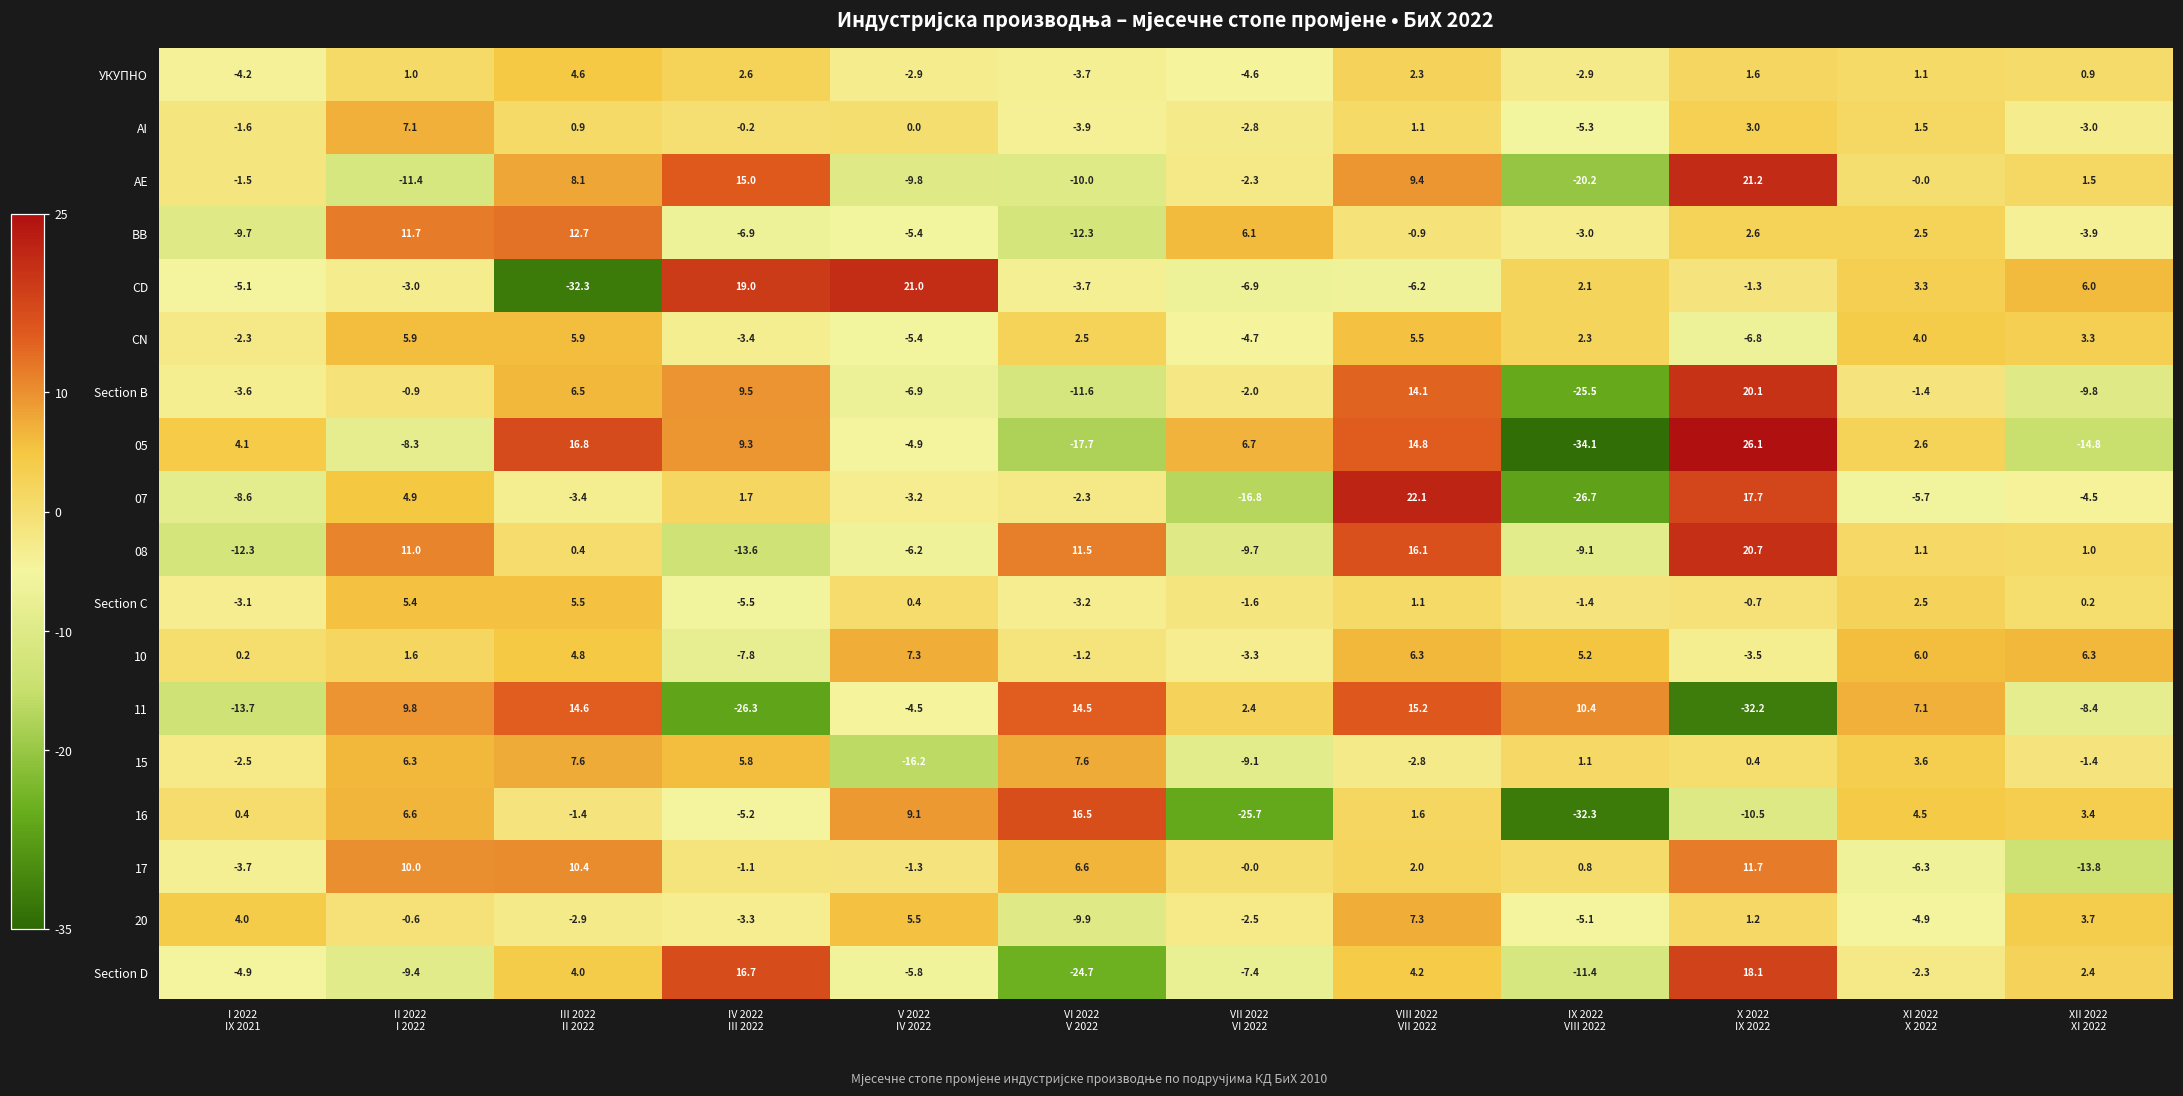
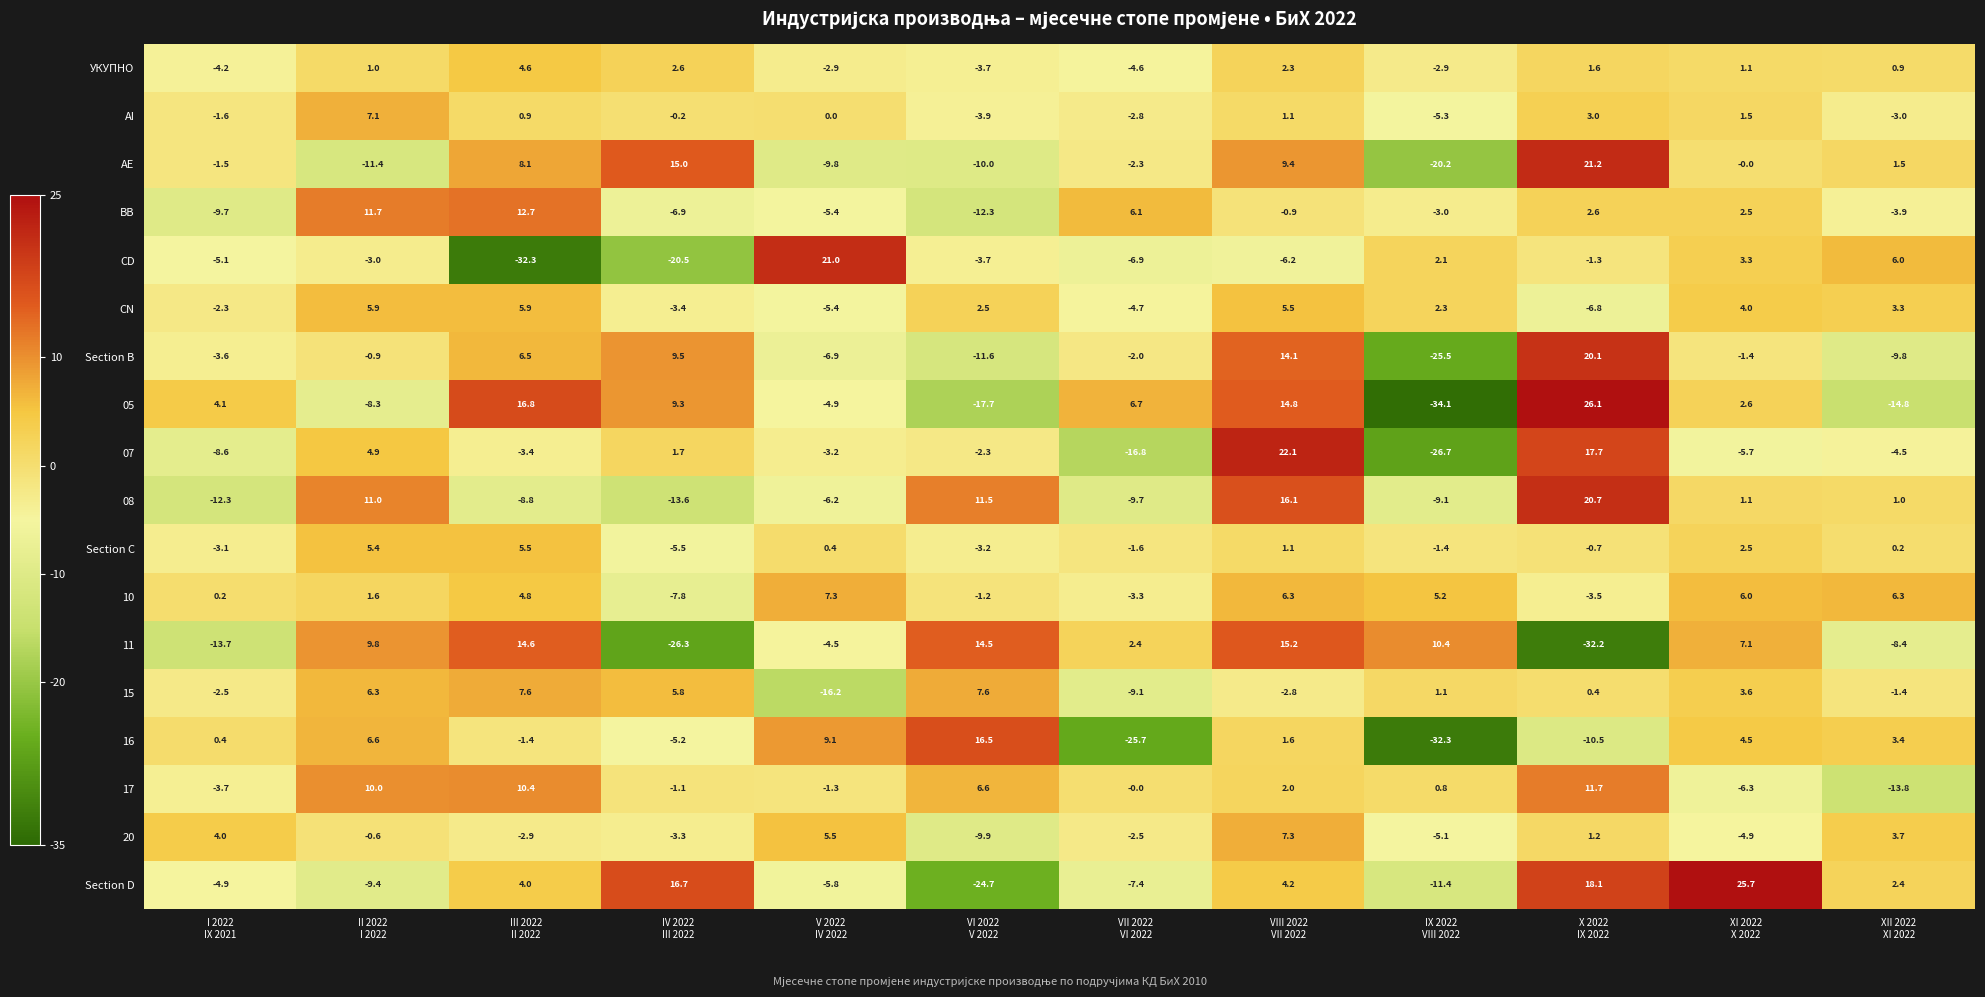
  {
    "CD": {
      "I 2022 IX 2021": -5.1,
      "II 2022 I 2022": -3.0,
      "III 2022 II 2022": -32.3,
-     "IV 2022 III 2022": 19.0,
+     "IV 2022 III 2022": -20.5,
      "V 2022 IV 2022": 21.0,
      "VI 2022 V 2022": -3.7,
      "VII 2022 VI 2022": -6.9,
      "VIII 2022 VII 2022": -6.2,
      "IX 2022 VIII 2022": 2.1,
      "X 2022 IX 2022": -1.3,
      "XI 2022 X 2022": 3.3,
      "XII 2022 XI 2022": 6.0
    },
    "08": {
      "I 2022 IX 2021": -12.3,
      "II 2022 I 2022": 11.0,
-     "III 2022 II 2022": 0.4,
+     "III 2022 II 2022": -8.8,
      "IV 2022 III 2022": -13.6,
      "V 2022 IV 2022": -6.2,
      "VI 2022 V 2022": 11.5,
      "VII 2022 VI 2022": -9.7,
      "VIII 2022 VII 2022": 16.1,
      "IX 2022 VIII 2022": -9.1,
      "X 2022 IX 2022": 20.7,
      "XI 2022 X 2022": 1.1,
      "XII 2022 XI 2022": 1.0
    },
    "Section D": {
      "I 2022 IX 2021": -4.9,
      "II 2022 I 2022": -9.4,
      "III 2022 II 2022": 4.0,
      "IV 2022 III 2022": 16.7,
      "V 2022 IV 2022": -5.8,
      "VI 2022 V 2022": -24.7,
      "VII 2022 VI 2022": -7.4,
      "VIII 2022 VII 2022": 4.2,
      "IX 2022 VIII 2022": -11.4,
      "X 2022 IX 2022": 18.1,
-     "XI 2022 X 2022": -2.3,
+     "XI 2022 X 2022": 25.7,
      "XII 2022 XI 2022": 2.4
    }
  }
